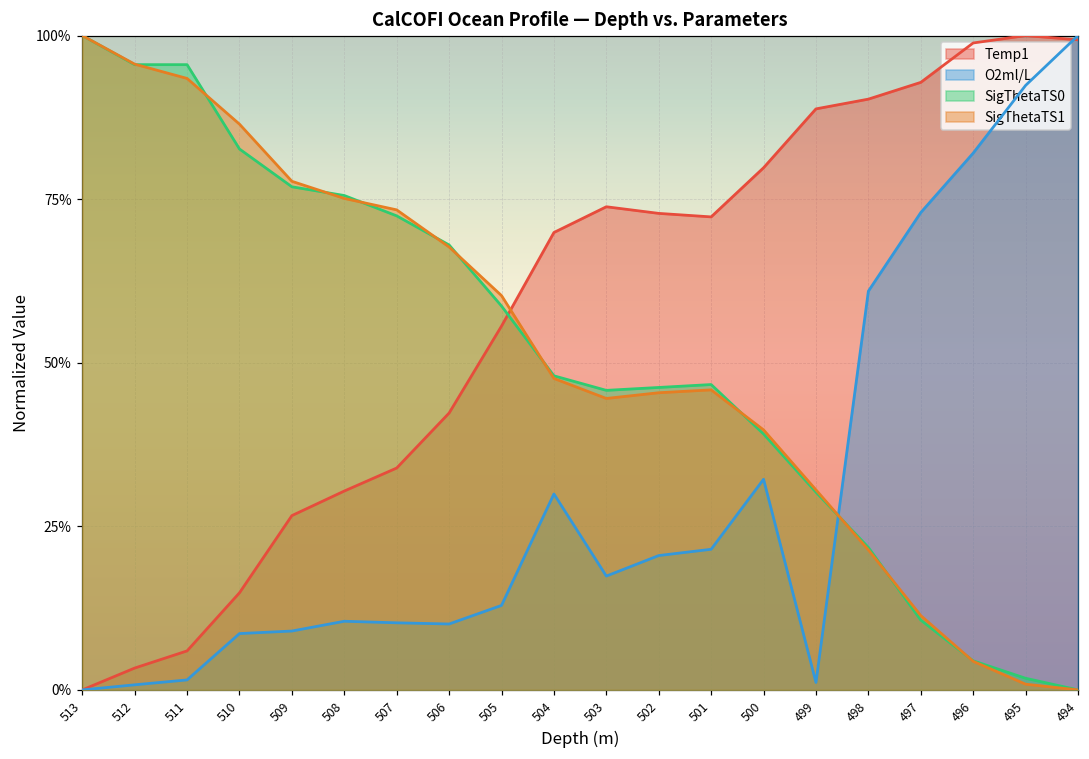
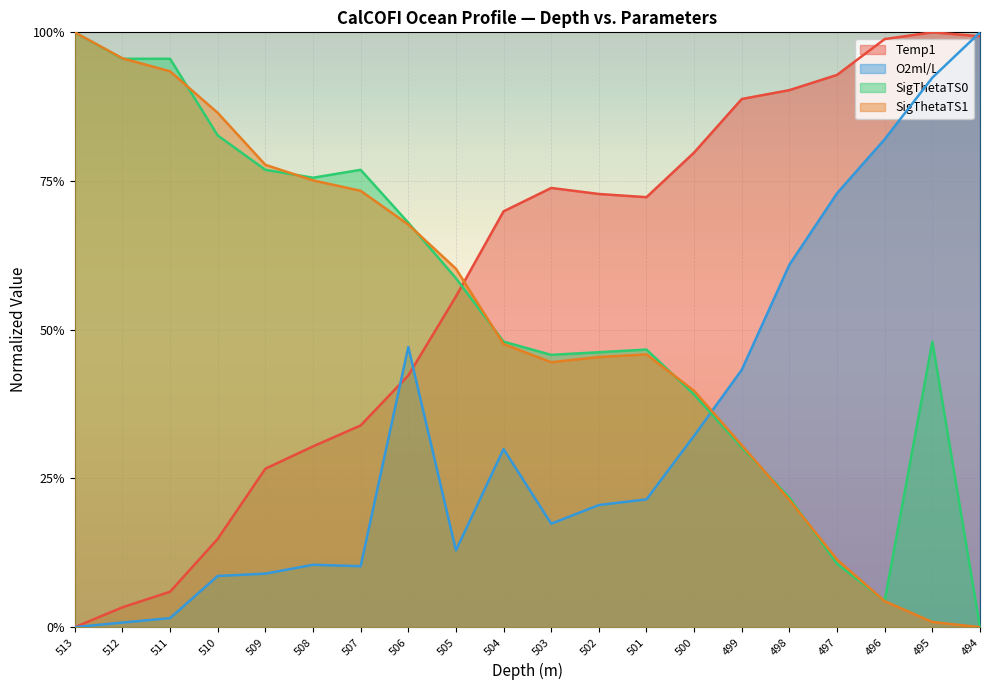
  {
    "O2ml/L": {
      "512": "1%",
      "511": "2%",
      "510": "9%",
      "509": "9%",
      "508": "10%",
      "507": "10%",
-     "506": "10%",
+     "506": "47%",
      "505": "13%",
      "504": "30%",
      "503": "17%",
      "502": "21%",
      "501": "21%",
      "500": "32%",
-     "499": "1%",
+     "499": "43%",
      "498": "61%",
      "497": "73%",
      "496": "82%",
      "494": "100%"
    },
    "SigThetaTS0": {
      "511": "96%",
      "510": "83%",
      "509": "77%",
      "508": "76%",
-     "507": "72%",
+     "507": "77%",
      "505": "59%",
      "503": "46%",
      "502": "46%",
      "501": "47%",
      "500": "39%",
      "497": "11%",
-     "495": "2%"
+     "495": "48%"
    }
  }
